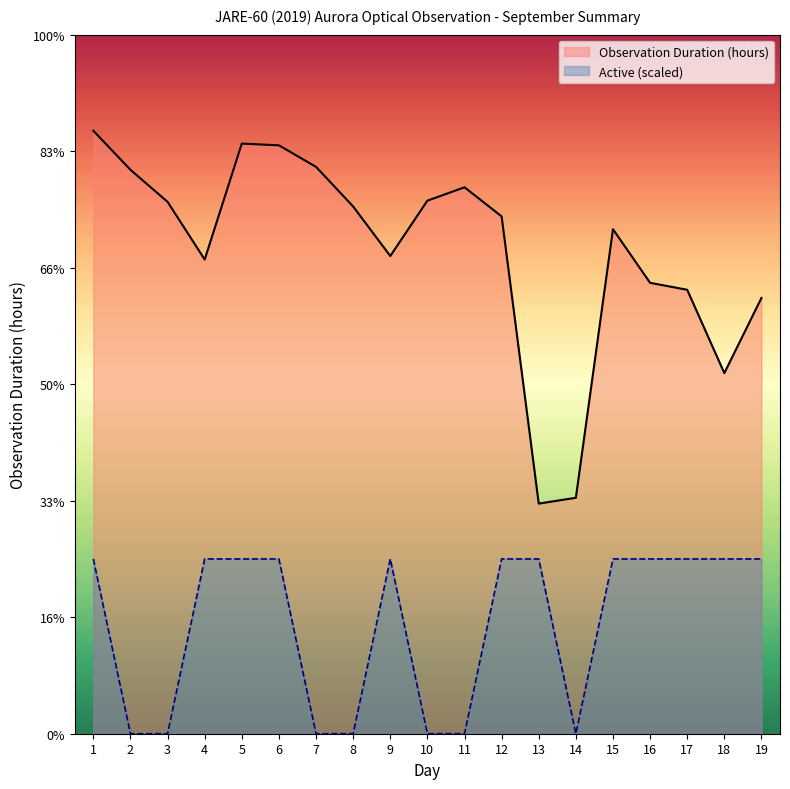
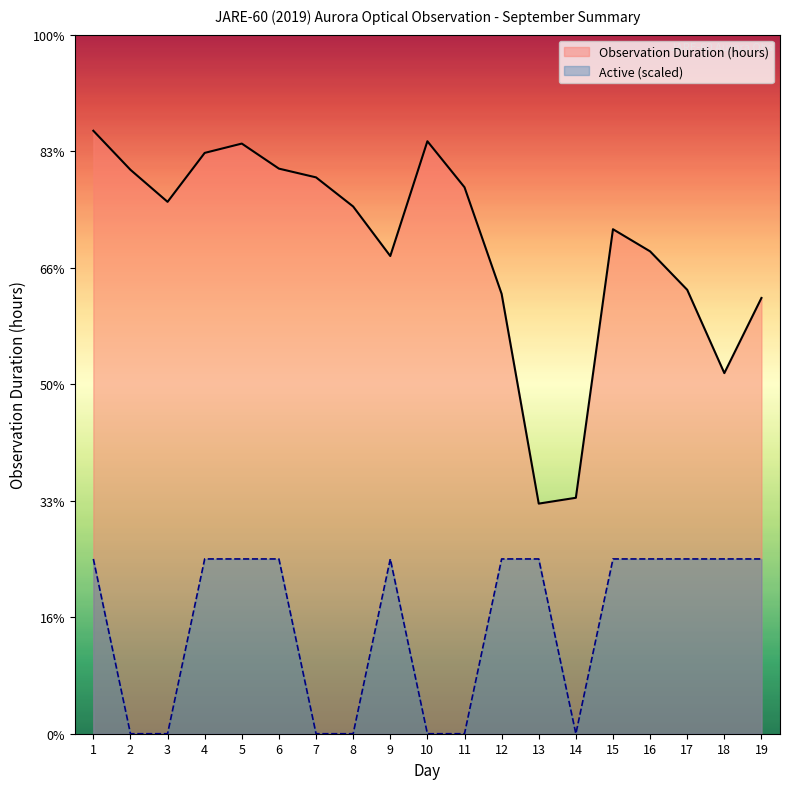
  {
    "Observation Duration (hours)": {
      "1": "86%",
      "2": "81%",
      "3": "76%",
-     "4": "68%",
+     "4": "83%",
      "5": "84%",
-     "6": "84%",
-     "7": "81%",
+     "6": "81%",
+     "7": "80%",
      "8": "75%",
      "9": "68%",
-     "10": "76%",
+     "10": "85%",
      "11": "78%",
-     "12": "74%",
+     "12": "63%",
      "13": "33%",
      "14": "34%",
      "15": "72%",
-     "16": "65%",
+     "16": "69%",
      "17": "64%",
      "18": "52%",
      "19": "62%"
    },
    "Active (scaled)": {
      "1": "25%",
      "2": "0%",
      "3": "0%",
      "4": "25%",
      "5": "25%",
      "6": "25%",
      "7": "0%",
      "8": "0%",
      "9": "25%",
      "10": "0%",
      "11": "0%",
      "12": "25%",
      "13": "25%",
      "14": "0%",
      "15": "25%",
      "16": "25%",
      "17": "25%",
      "18": "25%",
      "19": "25%"
    }
  }
